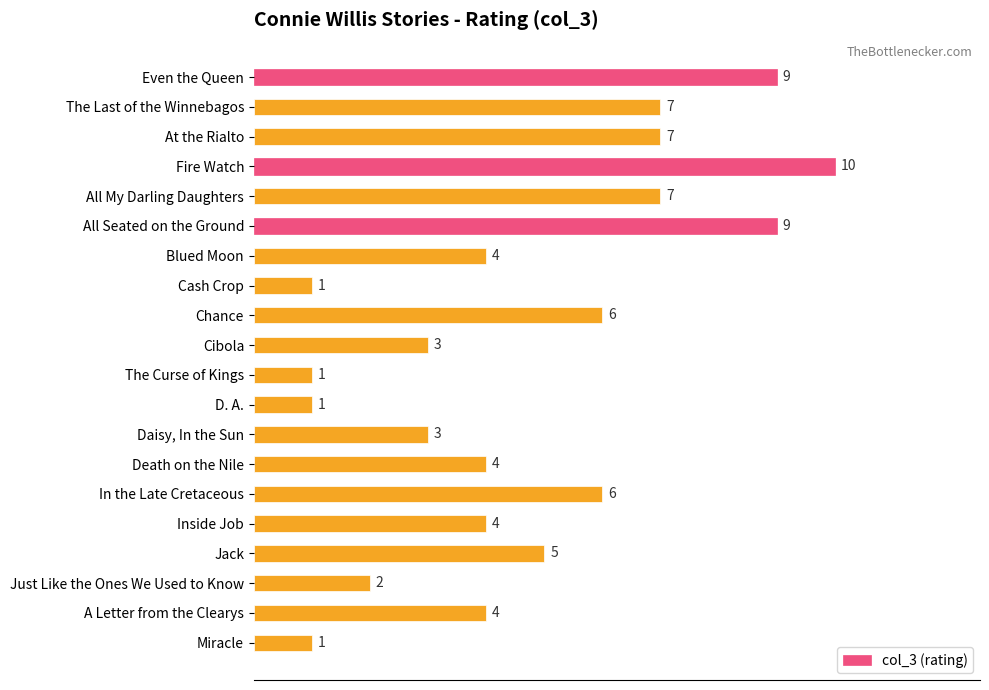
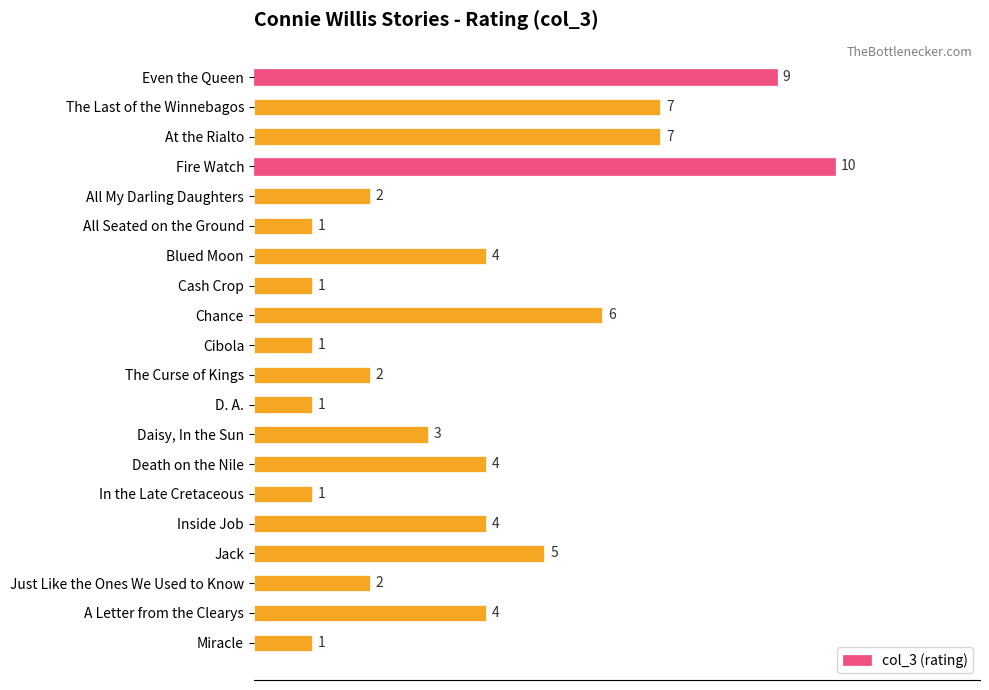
  {
    "Even the Queen": 9,
    "The Last of the Winnebagos": 7,
    "At the Rialto": 7,
    "Fire Watch": 10,
-   "All My Darling Daughters": 7,
-   "All Seated on the Ground": 9,
+   "All My Darling Daughters": 2,
+   "All Seated on the Ground": 1,
    "Blued Moon": 4,
    "Cash Crop": 1,
    "Chance": 6,
-   "Cibola": 3,
-   "The Curse of Kings": 1,
+   "Cibola": 1,
+   "The Curse of Kings": 2,
    "D. A.": 1,
    "Daisy, In the Sun": 3,
    "Death on the Nile": 4,
-   "In the Late Cretaceous": 6,
+   "In the Late Cretaceous": 1,
    "Inside Job": 4,
    "Jack": 5,
    "Just Like the Ones We Used to Know": 2,
    "A Letter from the Clearys": 4,
    "Miracle": 1
  }
